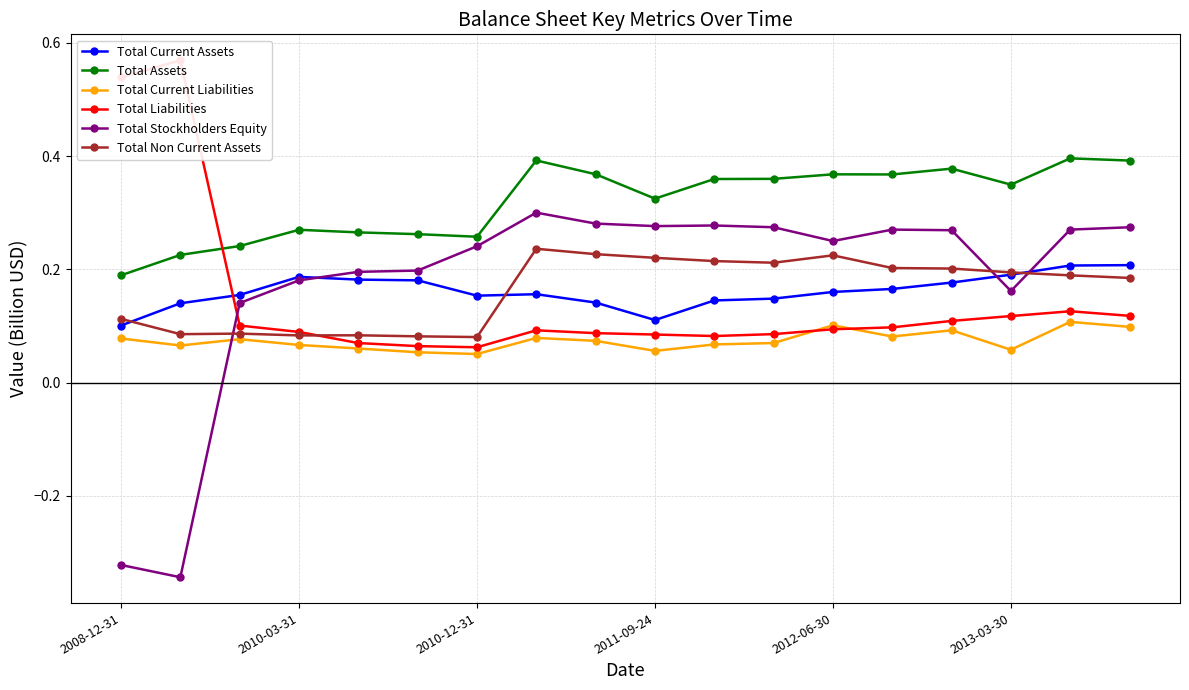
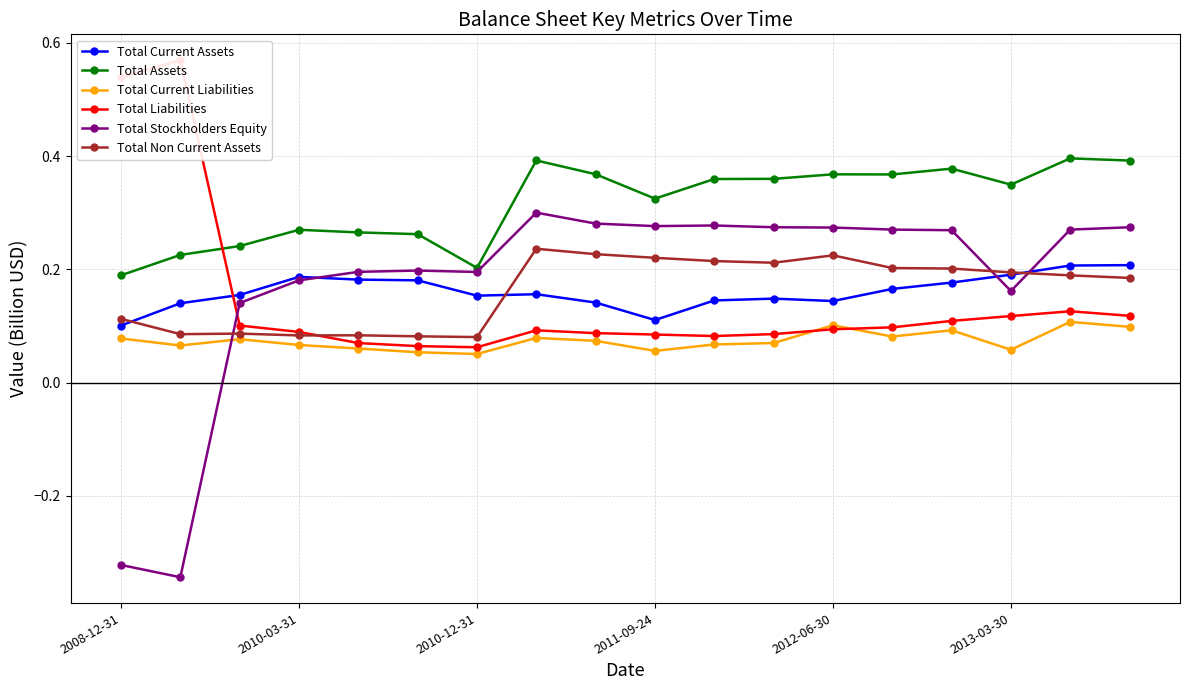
  {
    "Total Current Assets": {
      "2008-12-31": 0.10,
      "2010-03-31": 0.19,
      "2010-12-31": 0.15,
      "2011-09-24": 0.11,
-     "2012-06-30": 0.16
+     "2012-06-30": 0.14
    },
    "Total Assets": {
      "2008-12-31": 0.19,
      "2010-03-31": 0.27,
-     "2010-12-31": 0.26,
+     "2010-12-31": 0.20,
      "2011-09-24": 0.32,
      "2012-06-30": 0.37,
      "2013-03-30": 0.35
    },
    "Total Current Liabilities": {
      "2008-12-31": 0.08,
      "2010-03-31": 0.07,
      "2010-12-31": 0.05,
      "2011-09-24": 0.06,
      "2012-06-30": 0.10,
      "2013-03-30": 0.06
    },
    "Total Liabilities": {
      "2010-03-31": 0.09,
      "2010-12-31": 0.06,
      "2011-09-24": 0.08,
      "2012-06-30": 0.09,
      "2013-03-30": 0.12
    },
    "Total Stockholders Equity": {
      "2008-12-31": -0.32,
      "2010-03-31": 0.18,
-     "2010-12-31": 0.24,
+     "2010-12-31": 0.20,
      "2011-09-24": 0.28,
-     "2012-06-30": 0.25,
+     "2012-06-30": 0.27,
      "2013-03-30": 0.16
    },
    "Total Non Current Assets": {
      "2008-12-31": 0.11,
      "2010-03-31": 0.08,
      "2010-12-31": 0.08,
      "2011-09-24": 0.22,
      "2012-06-30": 0.22
    }
  }
